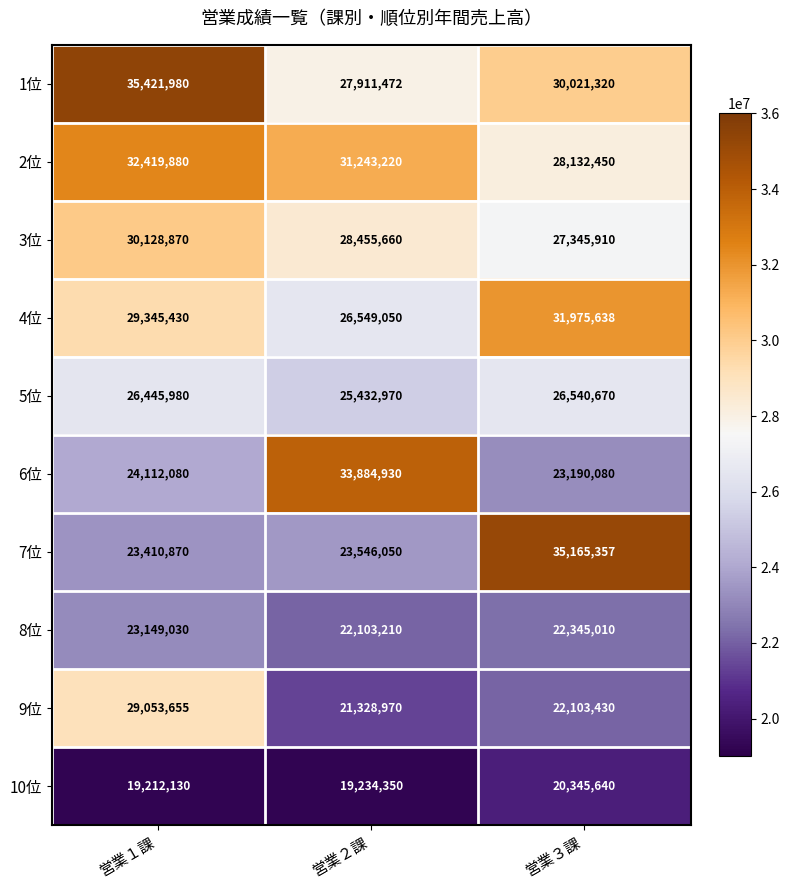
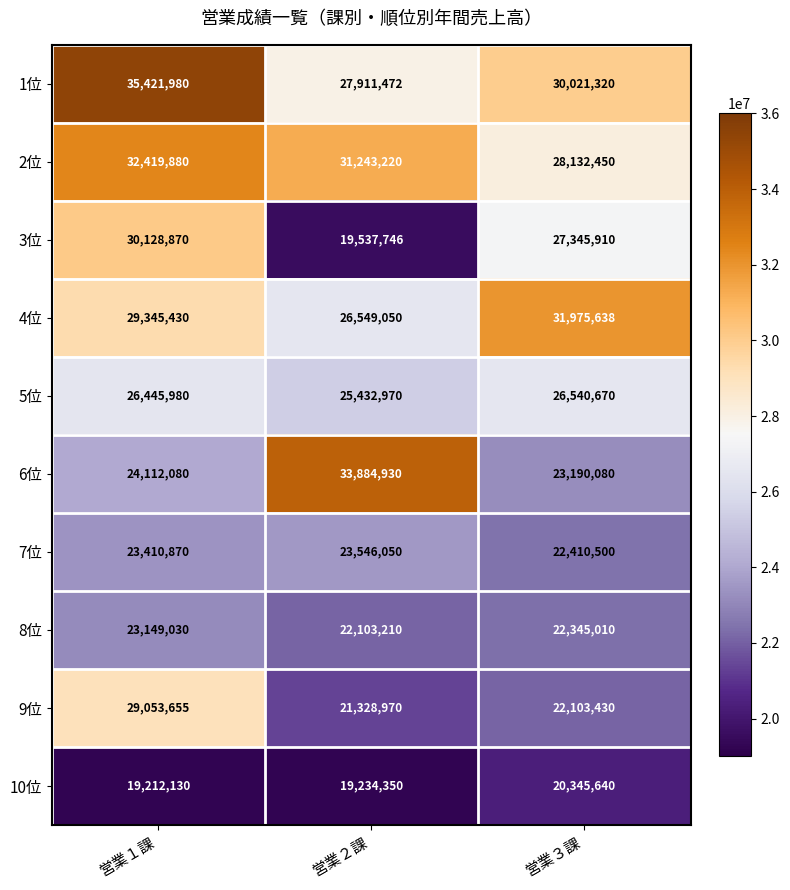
  {
    "1位": {
      "営業１課": "35,421,980",
      "営業２課": "27,911,472",
      "営業３課": "30,021,320"
    },
    "2位": {
      "営業１課": "32,419,880",
      "営業２課": "31,243,220",
      "営業３課": "28,132,450"
    },
    "3位": {
      "営業１課": "30,128,870",
-     "営業２課": "28,455,660",
+     "営業２課": "19,537,746",
      "営業３課": "27,345,910"
    },
    "4位": {
      "営業１課": "29,345,430",
      "営業２課": "26,549,050",
      "営業３課": "31,975,638"
    },
    "5位": {
      "営業１課": "26,445,980",
      "営業２課": "25,432,970",
      "営業３課": "26,540,670"
    },
    "6位": {
      "営業１課": "24,112,080",
      "営業２課": "33,884,930",
      "営業３課": "23,190,080"
    },
    "7位": {
      "営業１課": "23,410,870",
      "営業２課": "23,546,050",
-     "営業３課": "35,165,357"
+     "営業３課": "22,410,500"
    },
    "8位": {
      "営業１課": "23,149,030",
      "営業２課": "22,103,210",
      "営業３課": "22,345,010"
    },
    "9位": {
      "営業１課": "29,053,655",
      "営業２課": "21,328,970",
      "営業３課": "22,103,430"
    },
    "10位": {
      "営業１課": "19,212,130",
      "営業２課": "19,234,350",
      "営業３課": "20,345,640"
    }
  }
